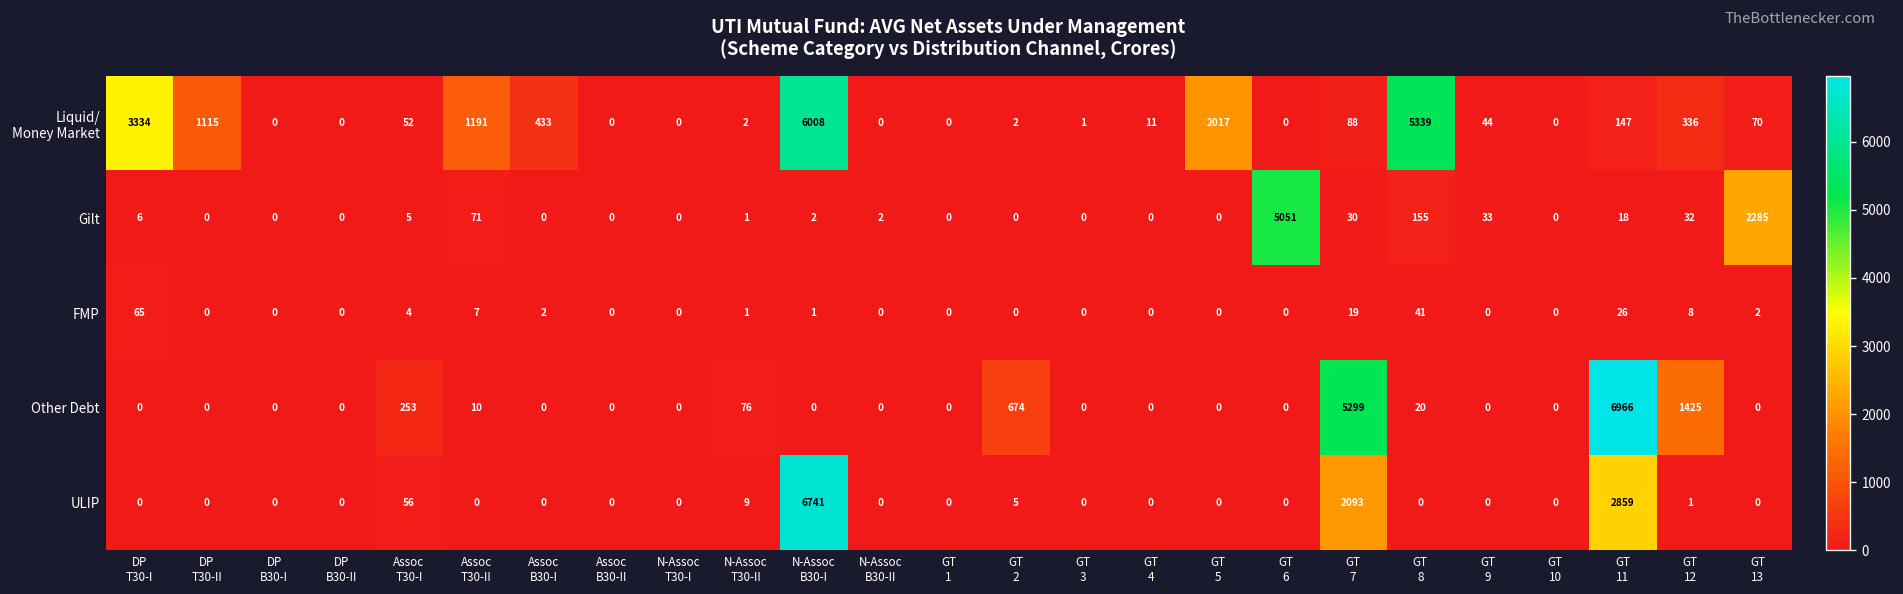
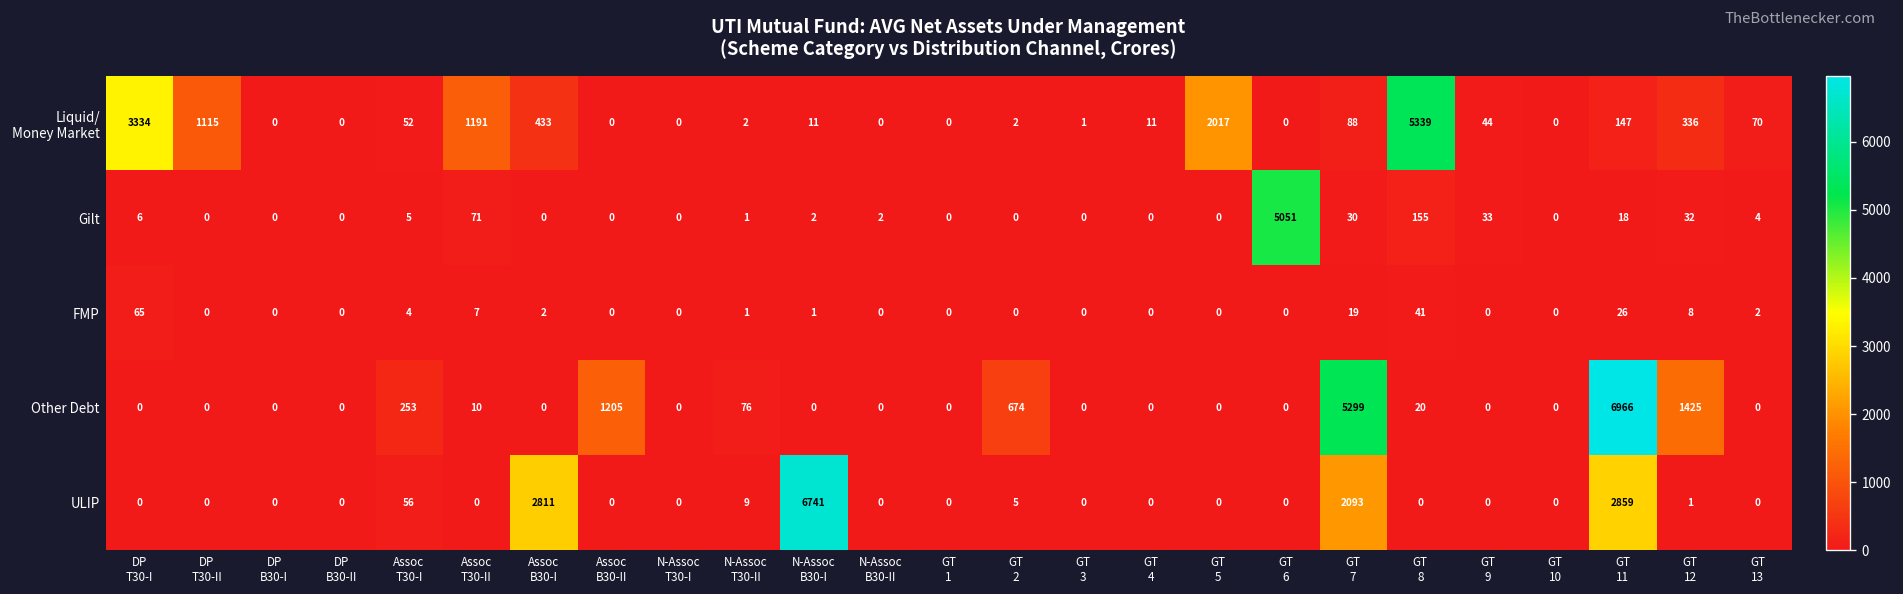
  {
    "Liquid/ Money Market": {
      "DP T30-I": 3334,
      "DP T30-II": 1115,
      "DP B30-I": 0,
      "DP B30-II": 0,
      "Assoc T30-I": 52,
      "Assoc T30-II": 1191,
      "Assoc B30-I": 433,
      "Assoc B30-II": 0,
      "N-Assoc T30-I": 0,
      "N-Assoc T30-II": 2,
-     "N-Assoc B30-I": 6008,
+     "N-Assoc B30-I": 11,
      "N-Assoc B30-II": 0,
      "GT 1": 0,
      "GT 2": 2,
      "GT 3": 1,
      "GT 4": 11,
      "GT 5": 2017,
      "GT 6": 0,
      "GT 7": 88,
      "GT 8": 5339,
      "GT 9": 44,
      "GT 10": 0,
      "GT 11": 147,
      "GT 12": 336,
      "GT 13": 70
    },
    "Gilt": {
      "DP T30-I": 6,
      "DP T30-II": 0,
      "DP B30-I": 0,
      "DP B30-II": 0,
      "Assoc T30-I": 5,
      "Assoc T30-II": 71,
      "Assoc B30-I": 0,
      "Assoc B30-II": 0,
      "N-Assoc T30-I": 0,
      "N-Assoc T30-II": 1,
      "N-Assoc B30-I": 2,
      "N-Assoc B30-II": 2,
      "GT 1": 0,
      "GT 2": 0,
      "GT 3": 0,
      "GT 4": 0,
      "GT 5": 0,
      "GT 6": 5051,
      "GT 7": 30,
      "GT 8": 155,
      "GT 9": 33,
      "GT 10": 0,
      "GT 11": 18,
      "GT 12": 32,
-     "GT 13": 2285
+     "GT 13": 4
    },
    "FMP": {
      "DP T30-I": 65,
      "DP T30-II": 0,
      "DP B30-I": 0,
      "DP B30-II": 0,
      "Assoc T30-I": 4,
      "Assoc T30-II": 7,
      "Assoc B30-I": 2,
      "Assoc B30-II": 0,
      "N-Assoc T30-I": 0,
      "N-Assoc T30-II": 1,
      "N-Assoc B30-I": 1,
      "N-Assoc B30-II": 0,
      "GT 1": 0,
      "GT 2": 0,
      "GT 3": 0,
      "GT 4": 0,
      "GT 5": 0,
      "GT 6": 0,
      "GT 7": 19,
      "GT 8": 41,
      "GT 9": 0,
      "GT 10": 0,
      "GT 11": 26,
      "GT 12": 8,
      "GT 13": 2
    },
    "Other Debt": {
      "DP T30-I": 0,
      "DP T30-II": 0,
      "DP B30-I": 0,
      "DP B30-II": 0,
      "Assoc T30-I": 253,
      "Assoc T30-II": 10,
      "Assoc B30-I": 0,
-     "Assoc B30-II": 0,
+     "Assoc B30-II": 1205,
      "N-Assoc T30-I": 0,
      "N-Assoc T30-II": 76,
      "N-Assoc B30-I": 0,
      "N-Assoc B30-II": 0,
      "GT 1": 0,
      "GT 2": 674,
      "GT 3": 0,
      "GT 4": 0,
      "GT 5": 0,
      "GT 6": 0,
      "GT 7": 5299,
      "GT 8": 20,
      "GT 9": 0,
      "GT 10": 0,
      "GT 11": 6966,
      "GT 12": 1425,
      "GT 13": 0
    },
    "ULIP": {
      "DP T30-I": 0,
      "DP T30-II": 0,
      "DP B30-I": 0,
      "DP B30-II": 0,
      "Assoc T30-I": 56,
      "Assoc T30-II": 0,
-     "Assoc B30-I": 0,
+     "Assoc B30-I": 2811,
      "Assoc B30-II": 0,
      "N-Assoc T30-I": 0,
      "N-Assoc T30-II": 9,
      "N-Assoc B30-I": 6741,
      "N-Assoc B30-II": 0,
      "GT 1": 0,
      "GT 2": 5,
      "GT 3": 0,
      "GT 4": 0,
      "GT 5": 0,
      "GT 6": 0,
      "GT 7": 2093,
      "GT 8": 0,
      "GT 9": 0,
      "GT 10": 0,
      "GT 11": 2859,
      "GT 12": 1,
      "GT 13": 0
    }
  }
